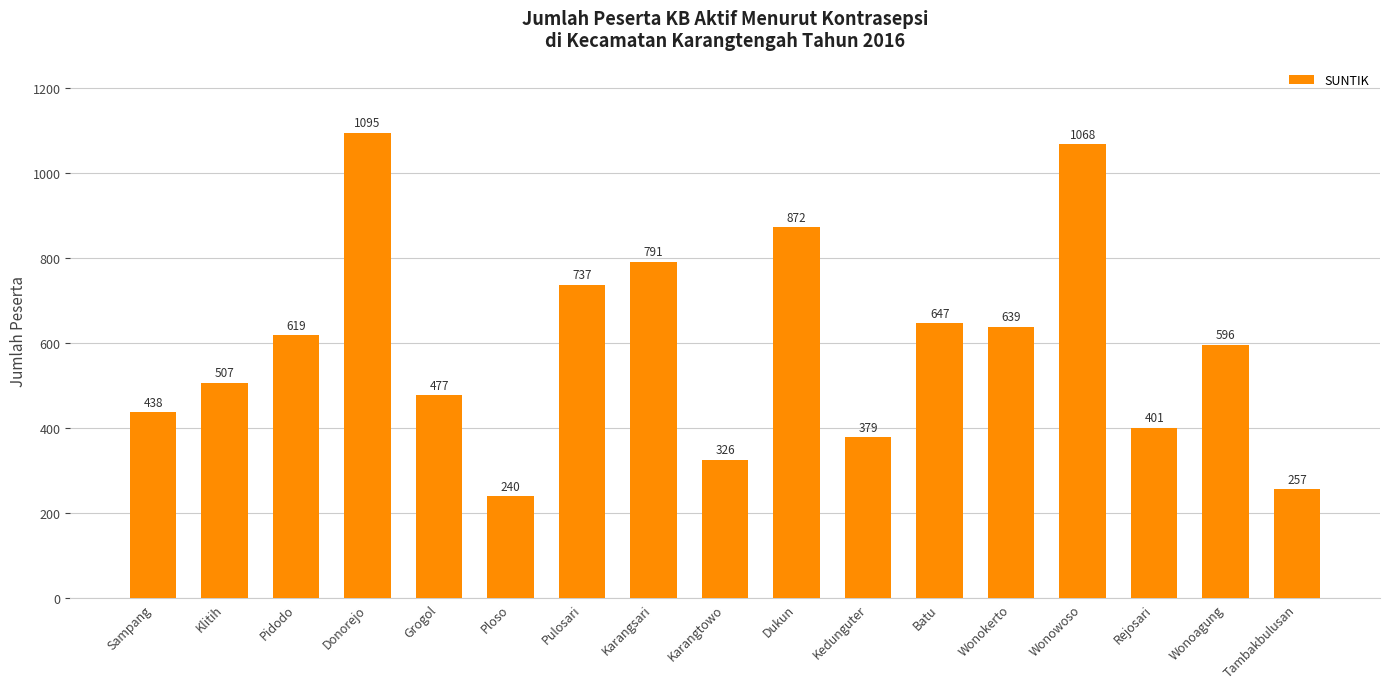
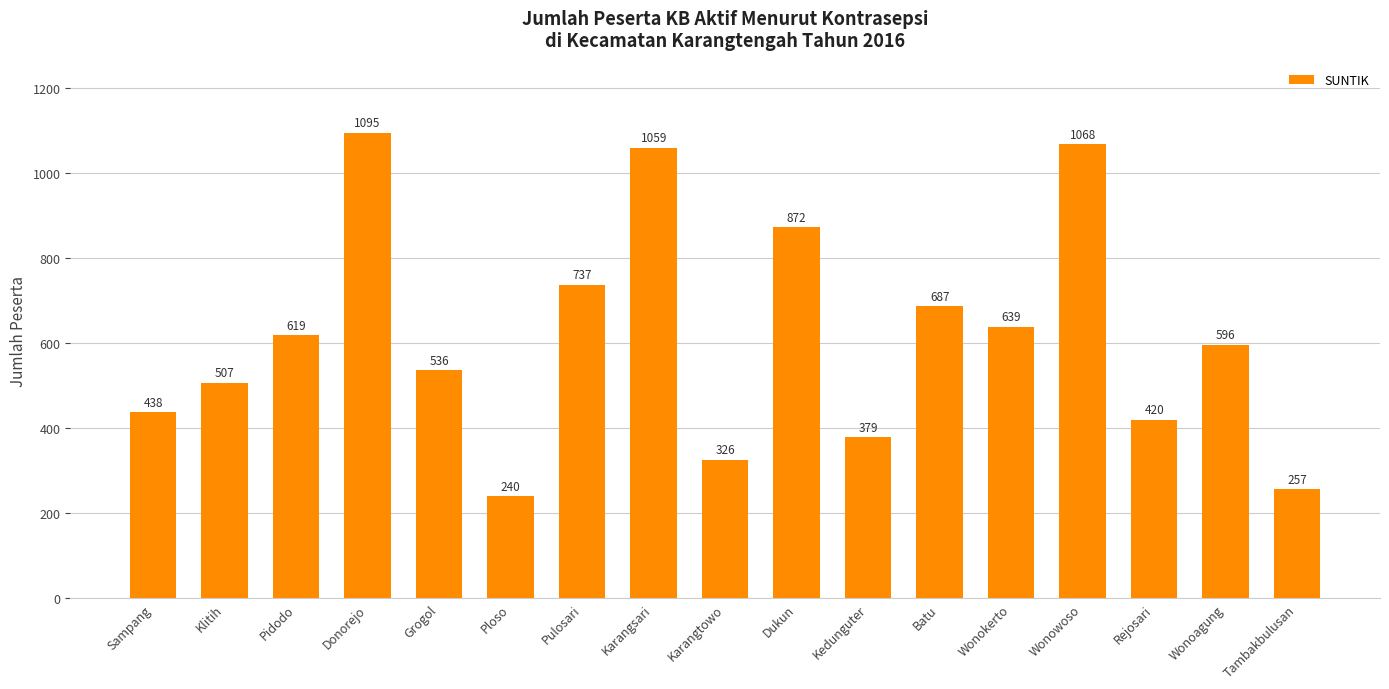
  {
    "Sampang": 438,
    "Klitih": 507,
    "Pidodo": 619,
    "Donorejo": 1095,
-   "Grogol": 477,
+   "Grogol": 536,
    "Ploso": 240,
    "Pulosari": 737,
-   "Karangsari": 791,
+   "Karangsari": 1059,
    "Karangtowo": 326,
    "Dukun": 872,
    "Kedunguter": 379,
-   "Batu": 647,
+   "Batu": 687,
    "Wonokerto": 639,
    "Wonowoso": 1068,
-   "Rejosari": 401,
+   "Rejosari": 420,
    "Wonoagung": 596,
    "Tambakbulusan": 257
  }
